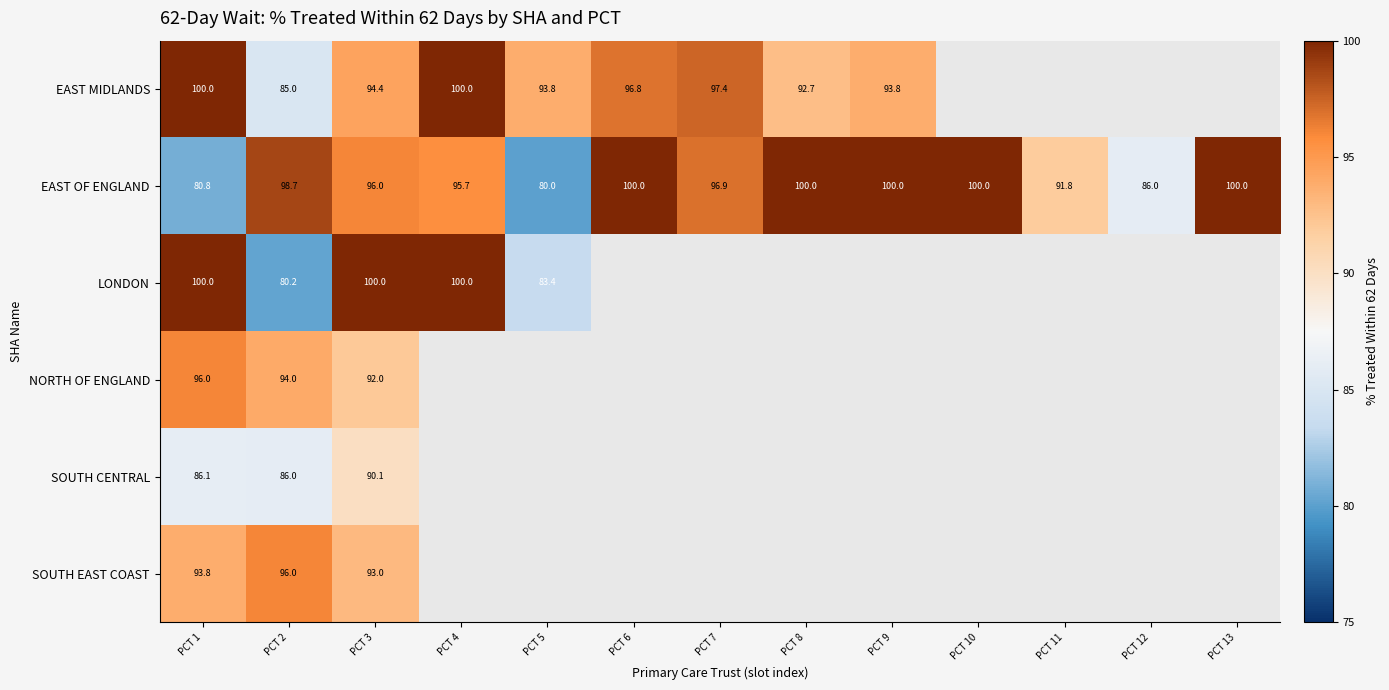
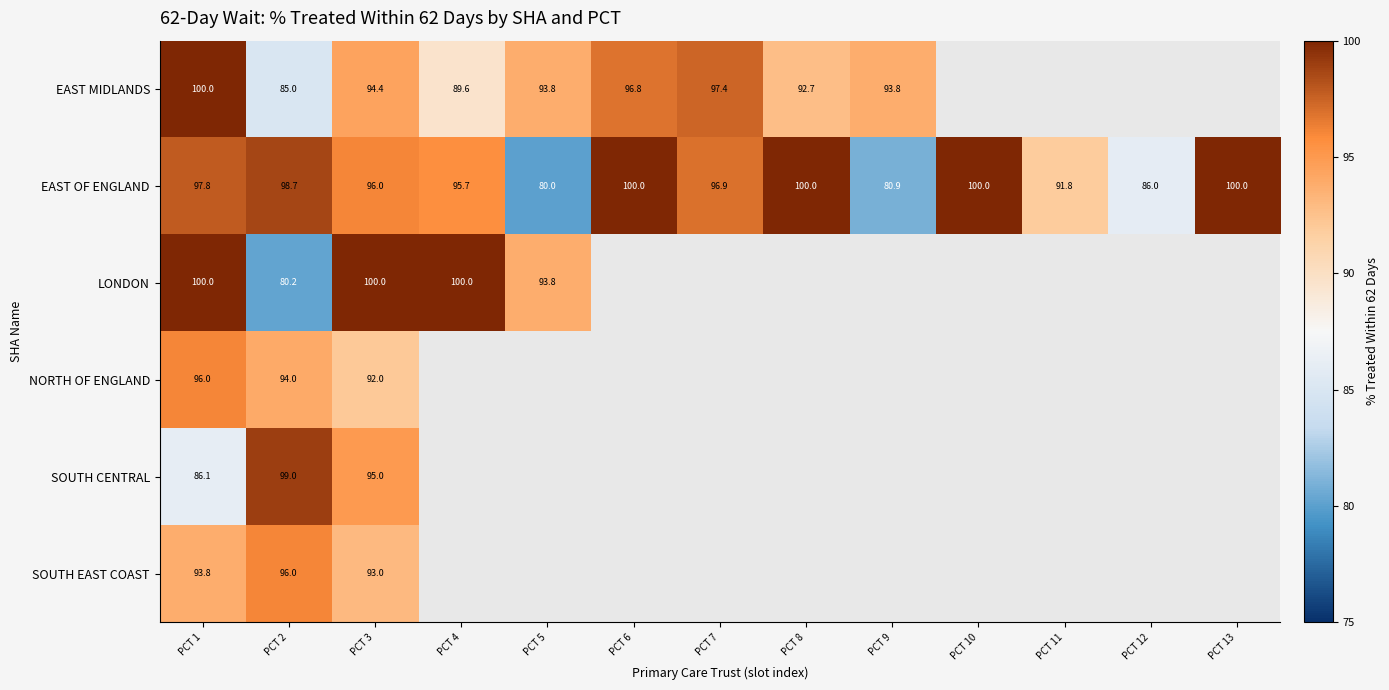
  {
    "EAST MIDLANDS": {
      "PCT 1": 100.0,
      "PCT 2": 85.0,
      "PCT 3": 94.4,
-     "PCT 4": 100.0,
+     "PCT 4": 89.6,
      "PCT 5": 93.8,
      "PCT 6": 96.8,
      "PCT 7": 97.4,
      "PCT 8": 92.7,
      "PCT 9": 93.8
    },
    "EAST OF ENGLAND": {
-     "PCT 1": 80.8,
+     "PCT 1": 97.8,
      "PCT 2": 98.7,
      "PCT 3": 96.0,
      "PCT 4": 95.7,
      "PCT 5": 80.0,
      "PCT 6": 100.0,
      "PCT 7": 96.9,
      "PCT 8": 100.0,
-     "PCT 9": 100.0,
+     "PCT 9": 80.9,
      "PCT 10": 100.0,
      "PCT 11": 91.8,
      "PCT 12": 86.0,
      "PCT 13": 100.0
    },
    "LONDON": {
      "PCT 1": 100.0,
      "PCT 2": 80.2,
      "PCT 3": 100.0,
      "PCT 4": 100.0,
-     "PCT 5": 83.4
+     "PCT 5": 93.8
    },
    "NORTH OF ENGLAND": {
      "PCT 1": 96.0,
      "PCT 2": 94.0,
      "PCT 3": 92.0
    },
    "SOUTH CENTRAL": {
      "PCT 1": 86.1,
-     "PCT 2": 86.0,
-     "PCT 3": 90.1
+     "PCT 2": 99.0,
+     "PCT 3": 95.0
    },
    "SOUTH EAST COAST": {
      "PCT 1": 93.8,
      "PCT 2": 96.0,
      "PCT 3": 93.0
    }
  }
